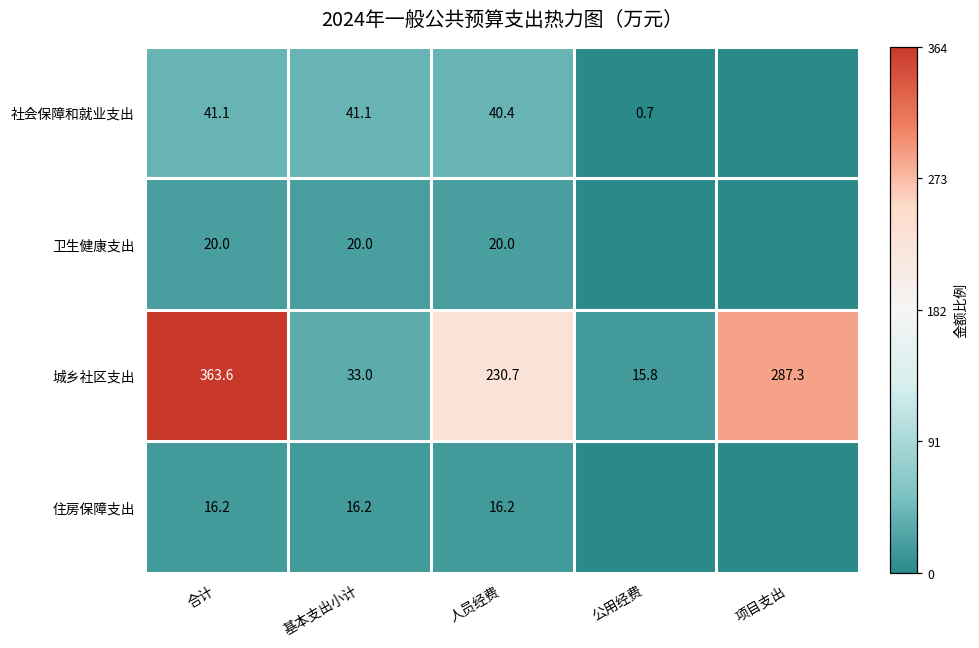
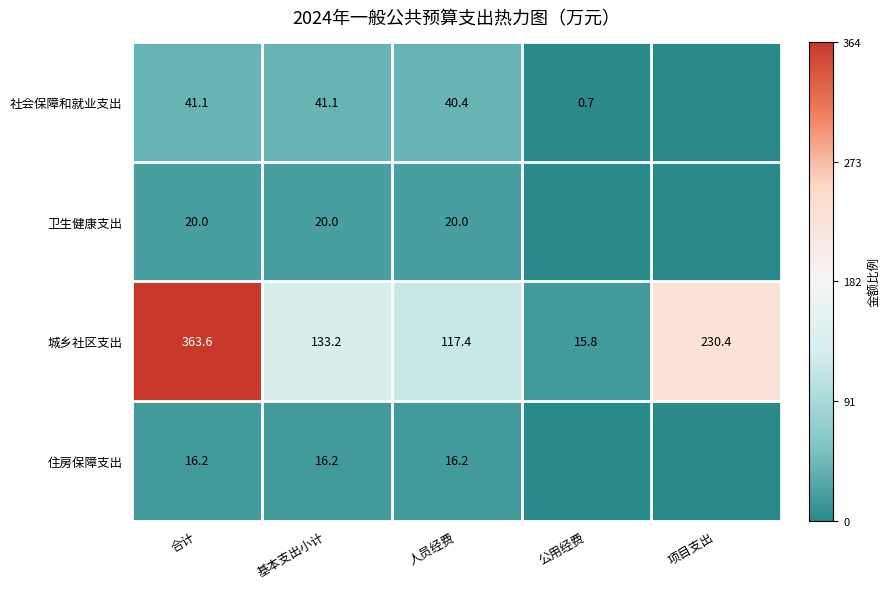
  {
    "社会保障和就业支出": {
      "合计": 41.1,
      "基本支出小计": 41.1,
      "人员经费": 40.4,
      "公用经费": 0.7
    },
    "卫生健康支出": {
      "合计": 20.0,
      "基本支出小计": 20.0,
      "人员经费": 20.0
    },
    "城乡社区支出": {
      "合计": 363.6,
-     "基本支出小计": 33.0,
-     "人员经费": 230.7,
+     "基本支出小计": 133.2,
+     "人员经费": 117.4,
      "公用经费": 15.8,
-     "项目支出": 287.3
+     "项目支出": 230.4
    },
    "住房保障支出": {
      "合计": 16.2,
      "基本支出小计": 16.2,
      "人员经费": 16.2
    }
  }
